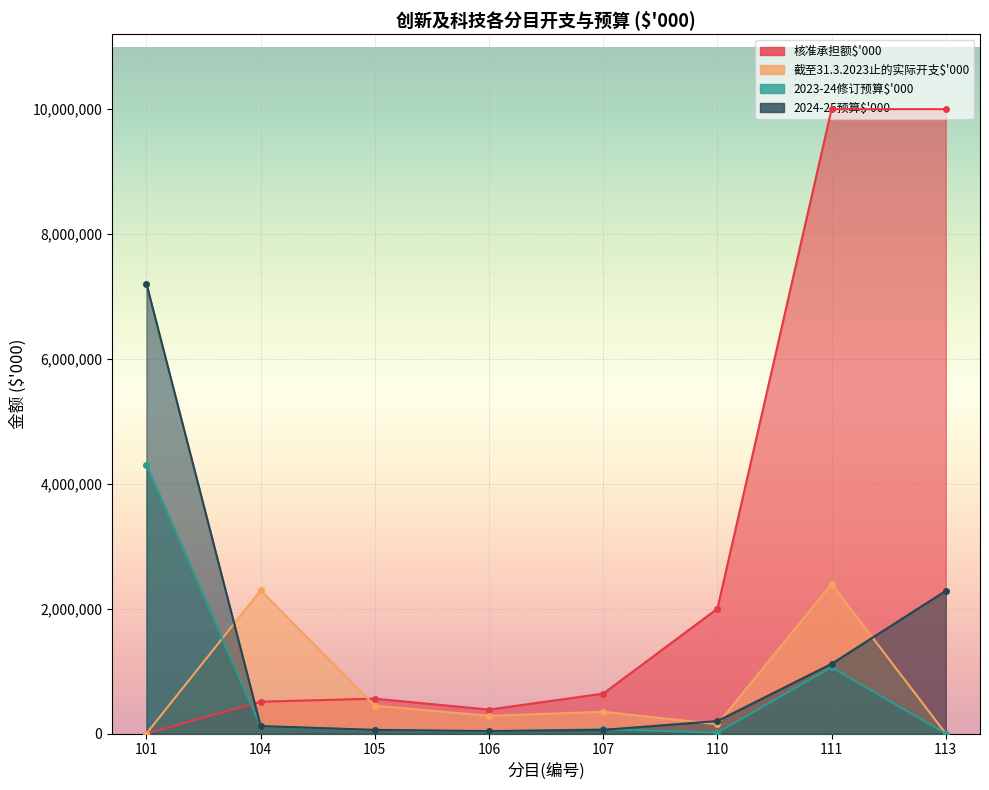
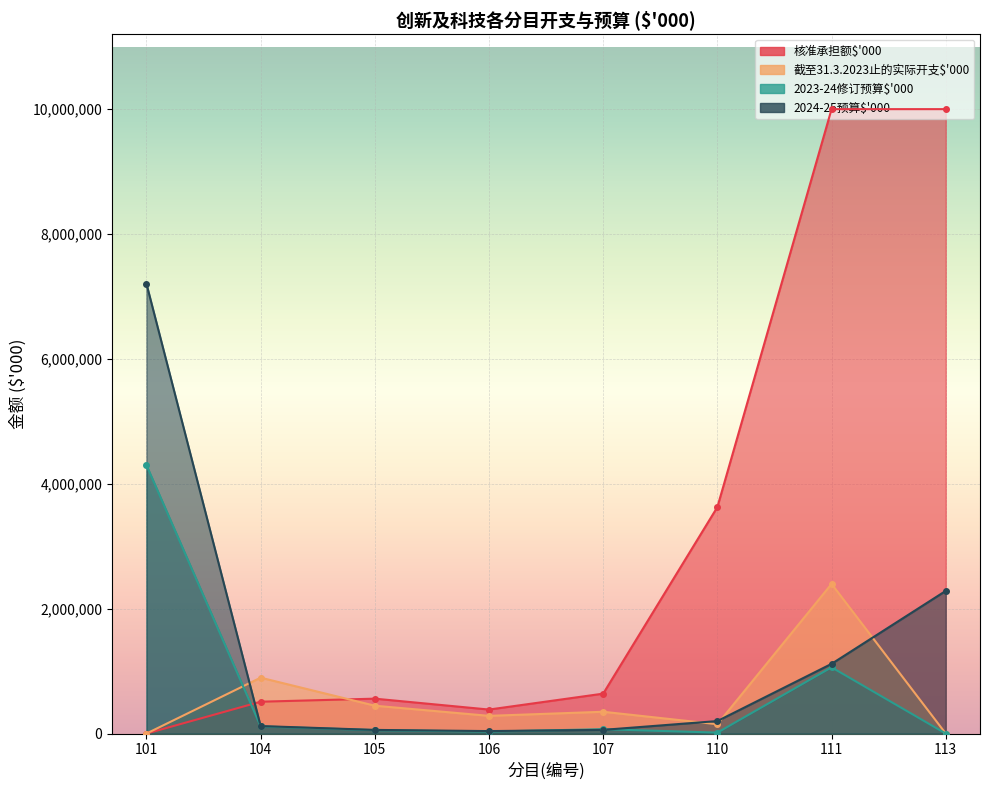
  {
    "核准承担额$'000": {
      "104": "500,000",
      "105": "600,000",
      "106": "400,000",
      "107": "600,000",
-     "110": "2,000,000"
+     "110": "3,600,000"
    },
    "截至31.3.2023止的实际开支$'000": {
-     "104": "2,300,000",
+     "104": "900,000",
      "105": "400,000",
      "106": "300,000",
      "107": "300,000",
      "110": "100,000",
      "111": "2,400,000"
    },
    "2023-24修订预算$'000": {
      "101": "4,300,000",
      "110": "0",
      "111": "1,100,000"
    },
    "2024-25预算$'000": {
      "101": "7,200,000",
      "110": "200,000",
      "111": "1,100,000",
      "113": "2,300,000"
    }
  }
